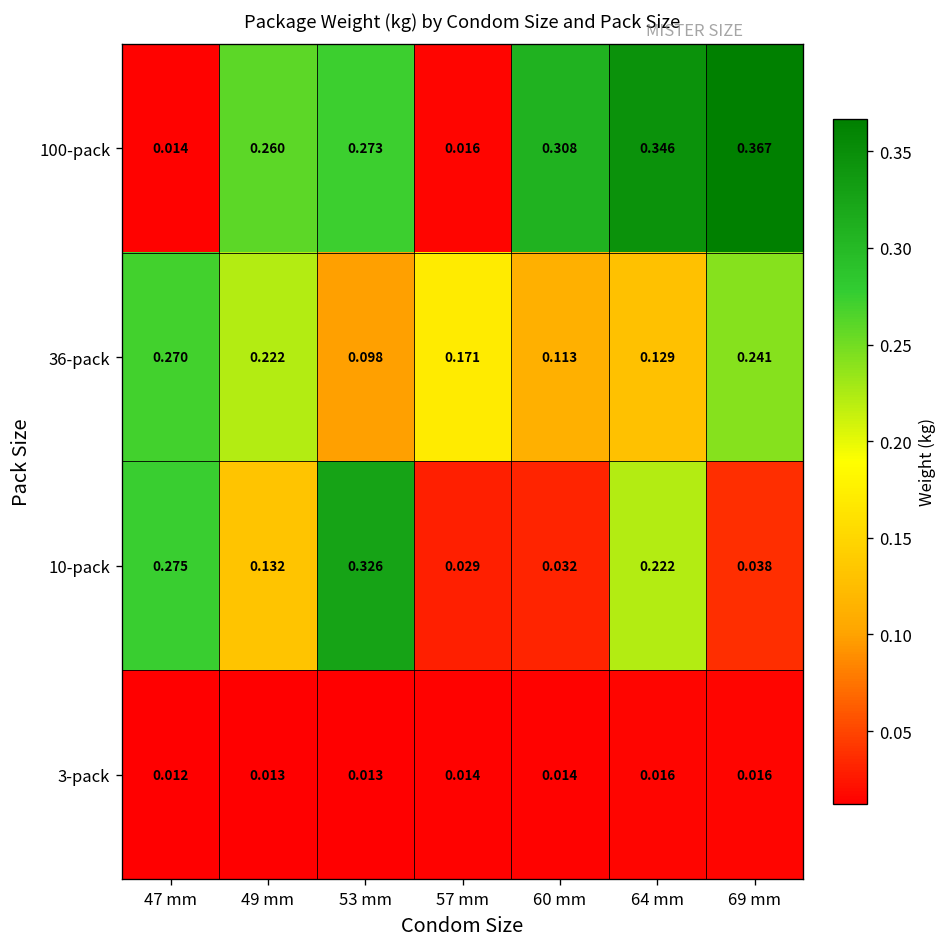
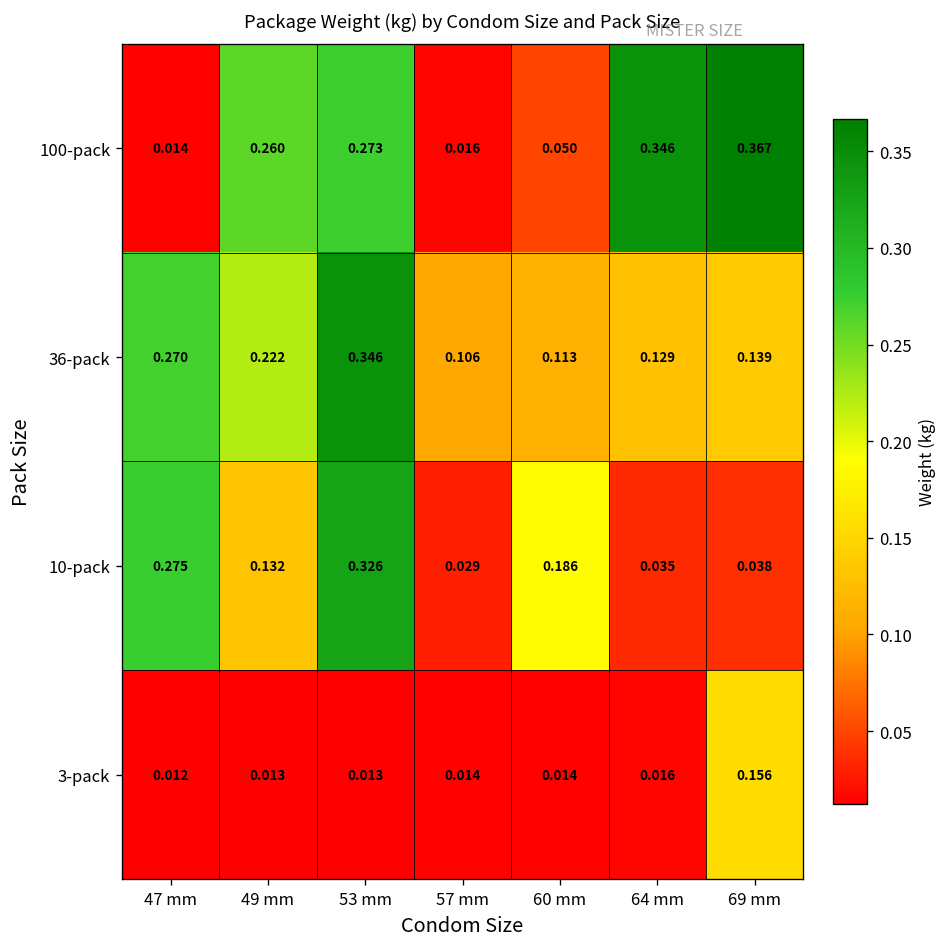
  {
    "100-pack": {
      "47 mm": 0.014,
      "49 mm": 0.260,
      "53 mm": 0.273,
      "57 mm": 0.016,
-     "60 mm": 0.308,
+     "60 mm": 0.050,
      "64 mm": 0.346,
      "69 mm": 0.367
    },
    "36-pack": {
      "47 mm": 0.270,
      "49 mm": 0.222,
-     "53 mm": 0.098,
-     "57 mm": 0.171,
+     "53 mm": 0.346,
+     "57 mm": 0.106,
      "60 mm": 0.113,
      "64 mm": 0.129,
-     "69 mm": 0.241
+     "69 mm": 0.139
    },
    "10-pack": {
      "47 mm": 0.275,
      "49 mm": 0.132,
      "53 mm": 0.326,
      "57 mm": 0.029,
-     "60 mm": 0.032,
-     "64 mm": 0.222,
+     "60 mm": 0.186,
+     "64 mm": 0.035,
      "69 mm": 0.038
    },
    "3-pack": {
      "47 mm": 0.012,
      "49 mm": 0.013,
      "53 mm": 0.013,
      "57 mm": 0.014,
      "60 mm": 0.014,
      "64 mm": 0.016,
-     "69 mm": 0.016
+     "69 mm": 0.156
    }
  }
